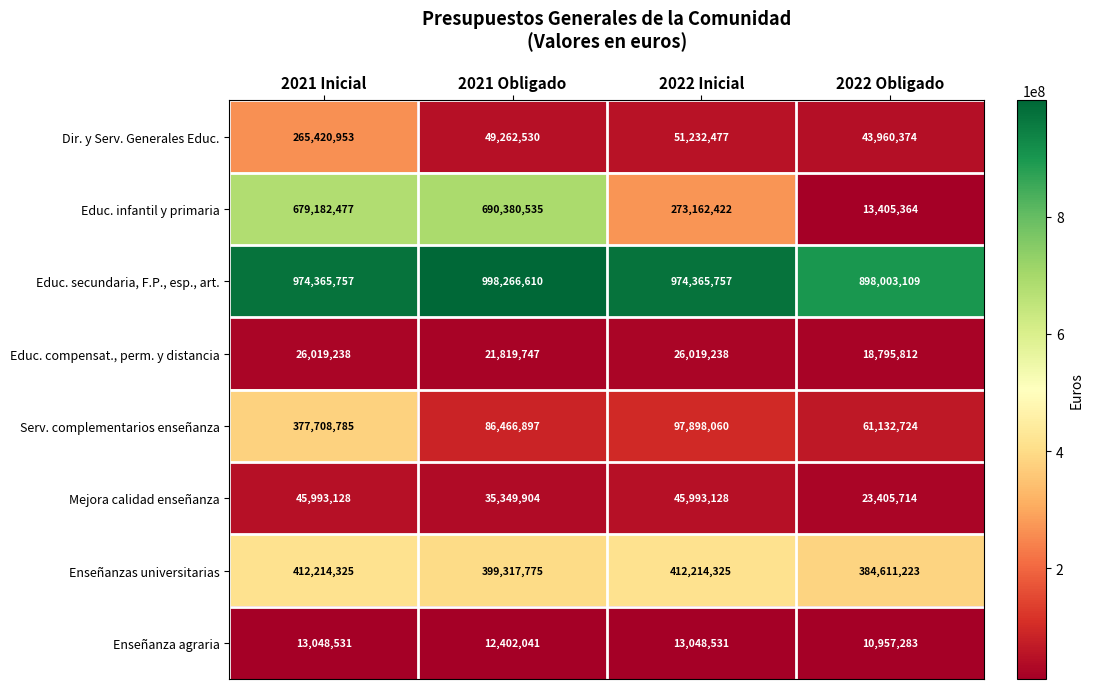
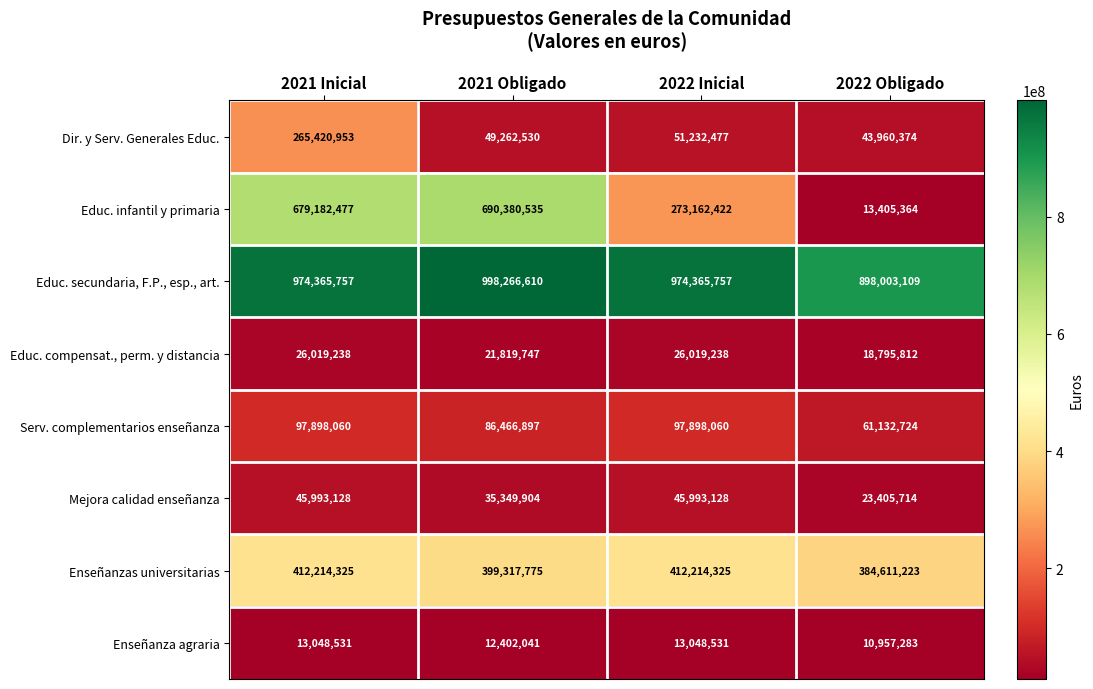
  {
    "Dir. y Serv. Generales Educ.": {
      "2021 Inicial": "265,420,953",
      "2021 Obligado": "49,262,530",
      "2022 Inicial": "51,232,477",
      "2022 Obligado": "43,960,374"
    },
    "Educ. infantil y primaria": {
      "2021 Inicial": "679,182,477",
      "2021 Obligado": "690,380,535",
      "2022 Inicial": "273,162,422",
      "2022 Obligado": "13,405,364"
    },
    "Educ. secundaria, F.P., esp., art.": {
      "2021 Inicial": "974,365,757",
      "2021 Obligado": "998,266,610",
      "2022 Inicial": "974,365,757",
      "2022 Obligado": "898,003,109"
    },
    "Educ. compensat., perm. y distancia": {
      "2021 Inicial": "26,019,238",
      "2021 Obligado": "21,819,747",
      "2022 Inicial": "26,019,238",
      "2022 Obligado": "18,795,812"
    },
    "Serv. complementarios enseñanza": {
-     "2021 Inicial": "377,708,785",
+     "2021 Inicial": "97,898,060",
      "2021 Obligado": "86,466,897",
      "2022 Inicial": "97,898,060",
      "2022 Obligado": "61,132,724"
    },
    "Mejora calidad enseñanza": {
      "2021 Inicial": "45,993,128",
      "2021 Obligado": "35,349,904",
      "2022 Inicial": "45,993,128",
      "2022 Obligado": "23,405,714"
    },
    "Enseñanzas universitarias": {
      "2021 Inicial": "412,214,325",
      "2021 Obligado": "399,317,775",
      "2022 Inicial": "412,214,325",
      "2022 Obligado": "384,611,223"
    },
    "Enseñanza agraria": {
      "2021 Inicial": "13,048,531",
      "2021 Obligado": "12,402,041",
      "2022 Inicial": "13,048,531",
      "2022 Obligado": "10,957,283"
    }
  }
